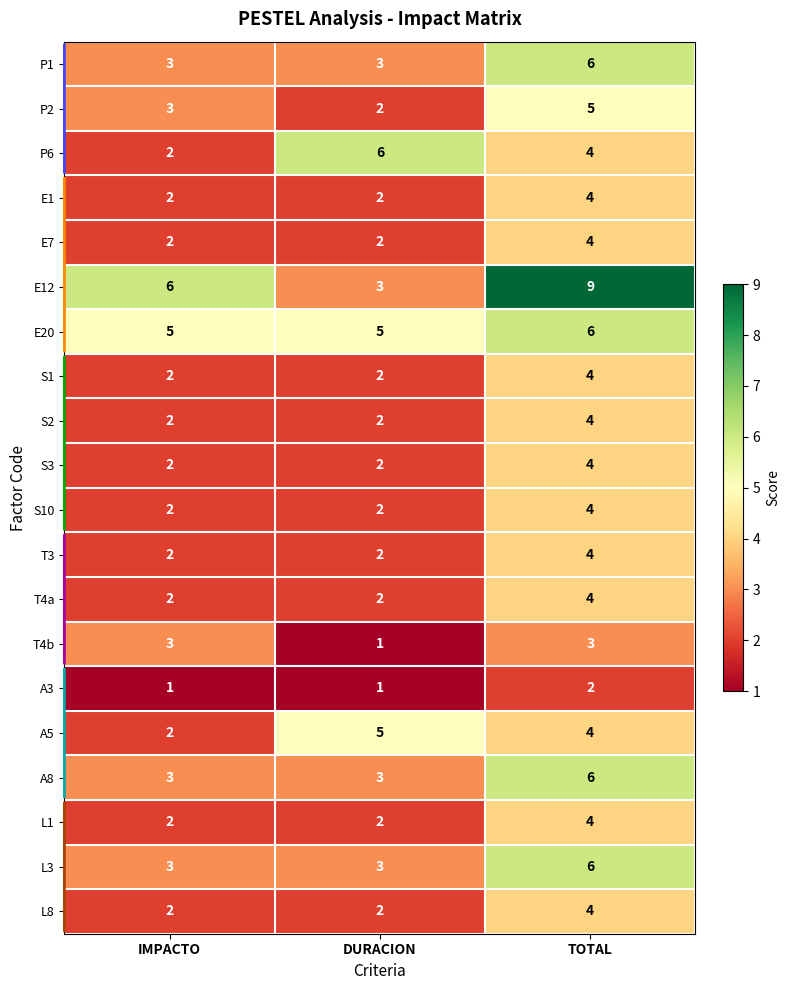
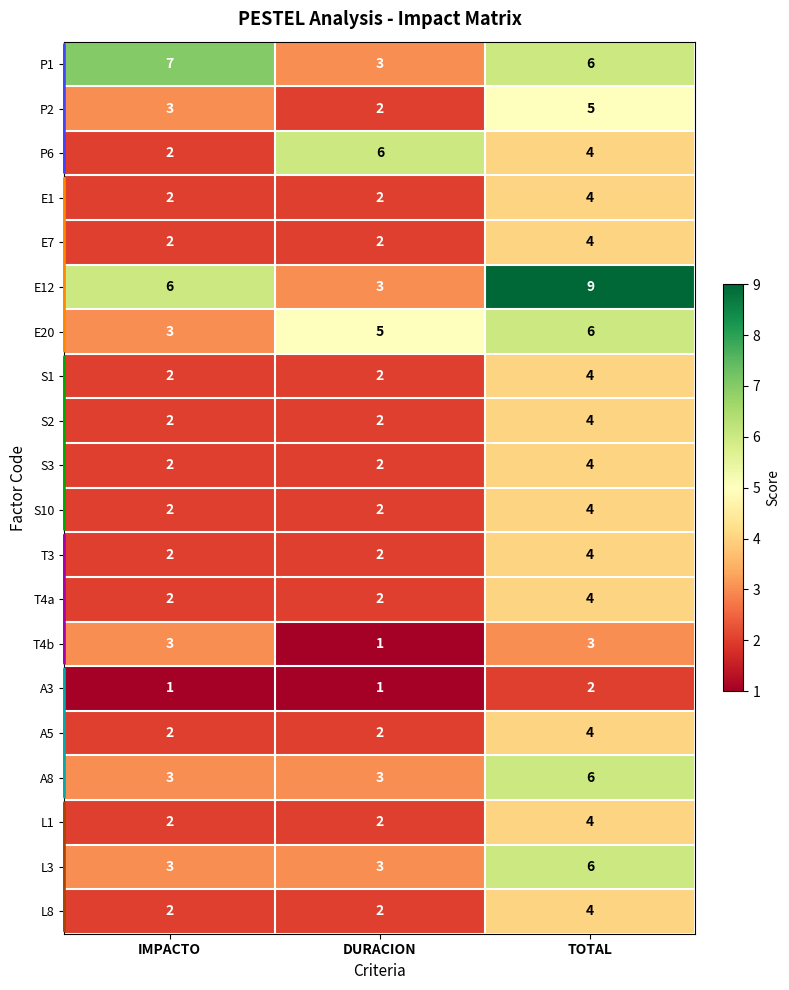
  {
    "P1": {
-     "IMPACTO": 3,
+     "IMPACTO": 7,
      "DURACION": 3,
      "TOTAL": 6
    },
    "P2": {
      "IMPACTO": 3,
      "DURACION": 2,
      "TOTAL": 5
    },
    "P6": {
      "IMPACTO": 2,
      "DURACION": 6,
      "TOTAL": 4
    },
    "E1": {
      "IMPACTO": 2,
      "DURACION": 2,
      "TOTAL": 4
    },
    "E7": {
      "IMPACTO": 2,
      "DURACION": 2,
      "TOTAL": 4
    },
    "E12": {
      "IMPACTO": 6,
      "DURACION": 3,
      "TOTAL": 9
    },
    "E20": {
-     "IMPACTO": 5,
+     "IMPACTO": 3,
      "DURACION": 5,
      "TOTAL": 6
    },
    "S1": {
      "IMPACTO": 2,
      "DURACION": 2,
      "TOTAL": 4
    },
    "S2": {
      "IMPACTO": 2,
      "DURACION": 2,
      "TOTAL": 4
    },
    "S3": {
      "IMPACTO": 2,
      "DURACION": 2,
      "TOTAL": 4
    },
    "S10": {
      "IMPACTO": 2,
      "DURACION": 2,
      "TOTAL": 4
    },
    "T3": {
      "IMPACTO": 2,
      "DURACION": 2,
      "TOTAL": 4
    },
    "T4a": {
      "IMPACTO": 2,
      "DURACION": 2,
      "TOTAL": 4
    },
    "T4b": {
      "IMPACTO": 3,
      "DURACION": 1,
      "TOTAL": 3
    },
    "A3": {
      "IMPACTO": 1,
      "DURACION": 1,
      "TOTAL": 2
    },
    "A5": {
      "IMPACTO": 2,
-     "DURACION": 5,
+     "DURACION": 2,
      "TOTAL": 4
    },
    "A8": {
      "IMPACTO": 3,
      "DURACION": 3,
      "TOTAL": 6
    },
    "L1": {
      "IMPACTO": 2,
      "DURACION": 2,
      "TOTAL": 4
    },
    "L3": {
      "IMPACTO": 3,
      "DURACION": 3,
      "TOTAL": 6
    },
    "L8": {
      "IMPACTO": 2,
      "DURACION": 2,
      "TOTAL": 4
    }
  }
